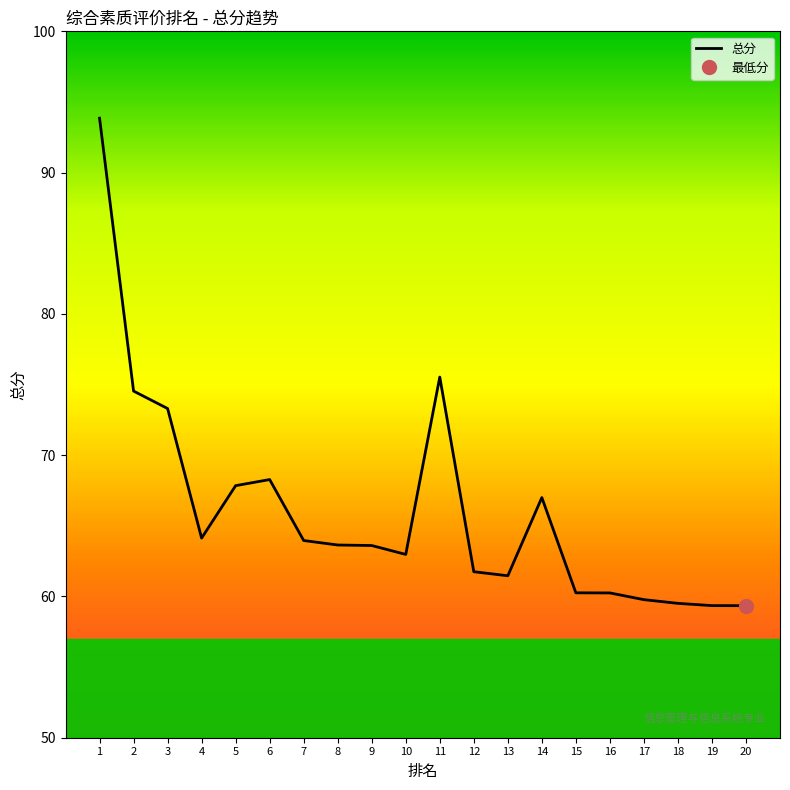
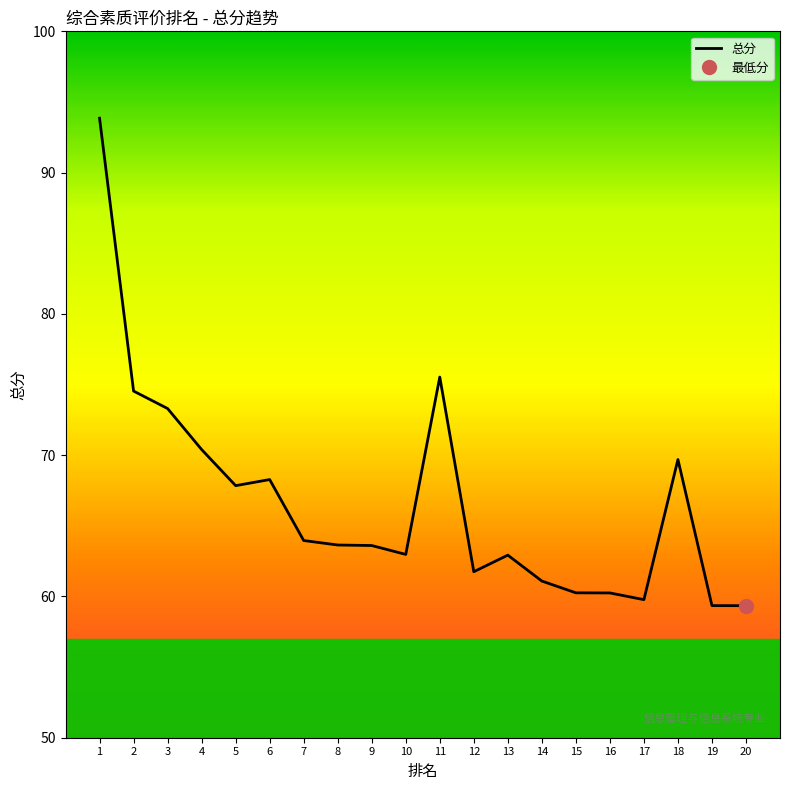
  {
    "总分": {
      "1": 93.9,
      "2": 74.5,
      "3": 73.3,
-     "4": 64.1,
+     "4": 70.4,
      "5": 67.8,
      "6": 68.3,
      "7": 64.0,
      "8": 63.6,
      "9": 63.6,
      "10": 63.0,
      "11": 75.5,
      "12": 61.8,
-     "13": 61.5,
-     "14": 67.0,
+     "13": 62.9,
+     "14": 61.1,
      "15": 60.3,
      "16": 60.2,
      "17": 59.8,
-     "18": 59.5,
+     "18": 69.7,
      "19": 59.4
    }
  }
